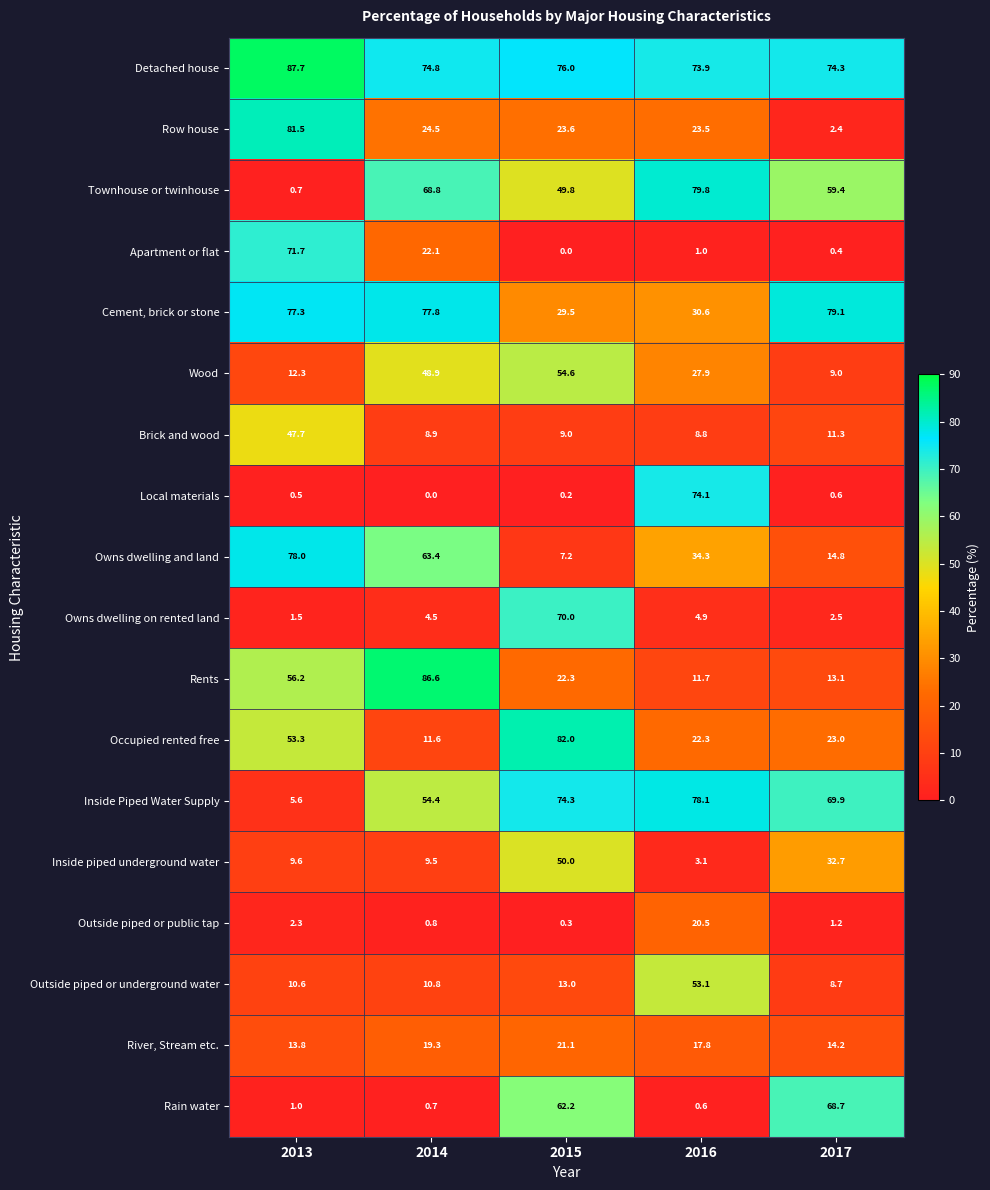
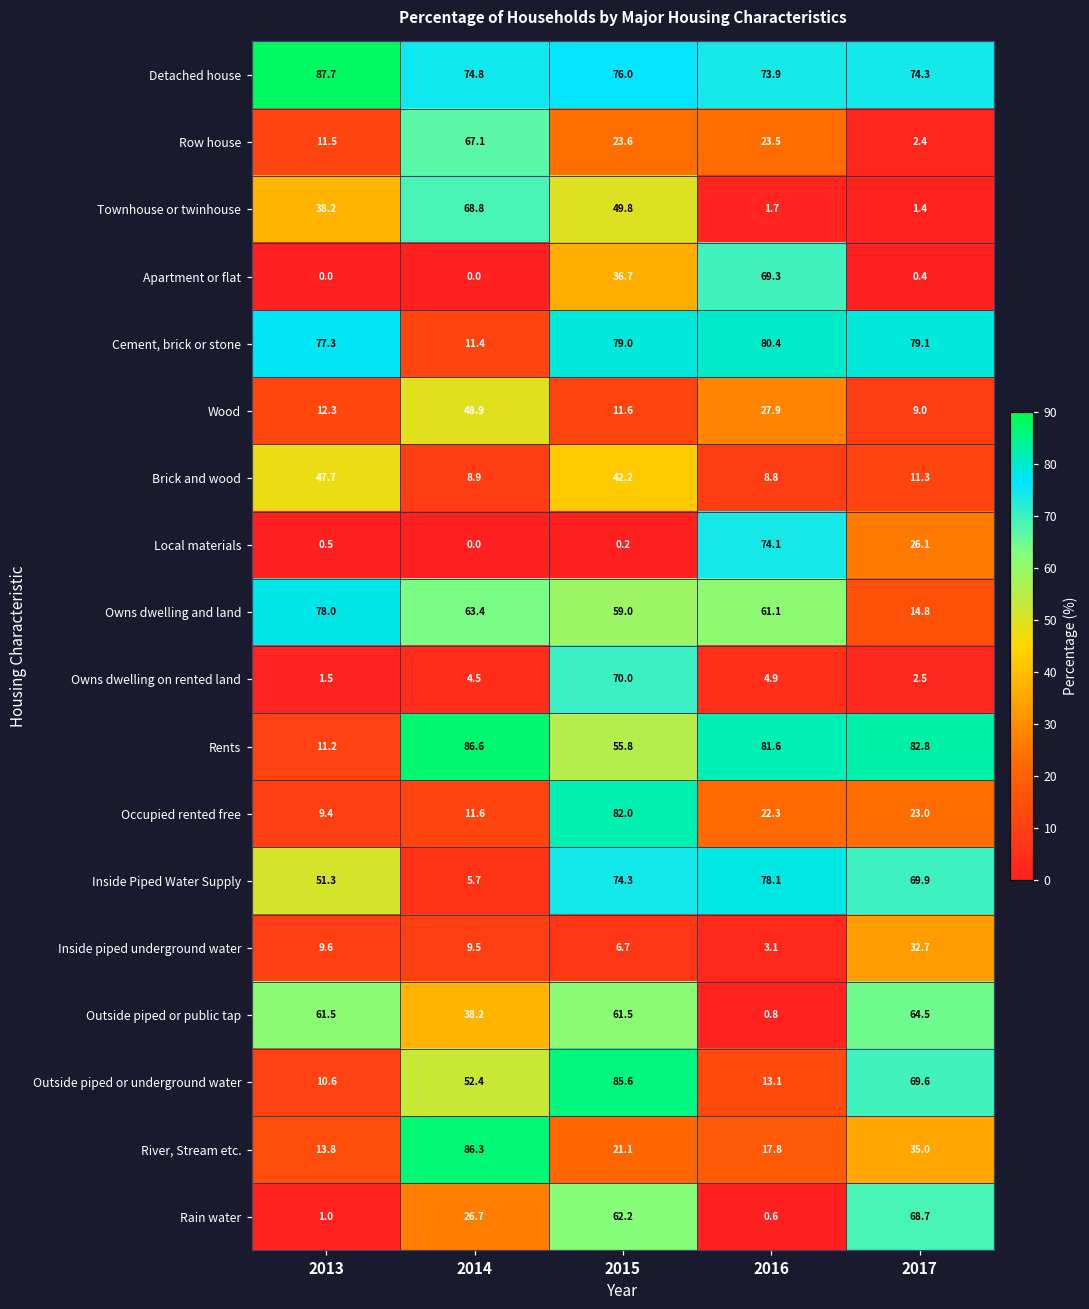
  {
    "Detached house": {
      "2013": 87.7,
      "2014": 74.8,
      "2015": 76.0,
      "2016": 73.9,
      "2017": 74.3
    },
    "Row house": {
-     "2013": 81.5,
-     "2014": 24.5,
+     "2013": 11.5,
+     "2014": 67.1,
      "2015": 23.6,
      "2016": 23.5,
      "2017": 2.4
    },
    "Townhouse or twinhouse": {
-     "2013": 0.7,
+     "2013": 38.2,
      "2014": 68.8,
      "2015": 49.8,
-     "2016": 79.8,
-     "2017": 59.4
+     "2016": 1.7,
+     "2017": 1.4
    },
    "Apartment or flat": {
-     "2013": 71.7,
-     "2014": 22.1,
-     "2015": 0.0,
-     "2016": 1.0,
+     "2013": 0.0,
+     "2014": 0.0,
+     "2015": 36.7,
+     "2016": 69.3,
      "2017": 0.4
    },
    "Cement, brick or stone": {
      "2013": 77.3,
-     "2014": 77.8,
-     "2015": 29.5,
-     "2016": 30.6,
+     "2014": 11.4,
+     "2015": 79.0,
+     "2016": 80.4,
      "2017": 79.1
    },
    "Wood": {
      "2013": 12.3,
      "2014": 48.9,
-     "2015": 54.6,
+     "2015": 11.6,
      "2016": 27.9,
      "2017": 9.0
    },
    "Brick and wood": {
      "2013": 47.7,
      "2014": 8.9,
-     "2015": 9.0,
+     "2015": 42.2,
      "2016": 8.8,
      "2017": 11.3
    },
    "Local materials": {
      "2013": 0.5,
      "2014": 0.0,
      "2015": 0.2,
      "2016": 74.1,
-     "2017": 0.6
+     "2017": 26.1
    },
    "Owns dwelling and land": {
      "2013": 78.0,
      "2014": 63.4,
-     "2015": 7.2,
-     "2016": 34.3,
+     "2015": 59.0,
+     "2016": 61.1,
      "2017": 14.8
    },
    "Owns dwelling on rented land": {
      "2013": 1.5,
      "2014": 4.5,
      "2015": 70.0,
      "2016": 4.9,
      "2017": 2.5
    },
    "Rents": {
-     "2013": 56.2,
+     "2013": 11.2,
      "2014": 86.6,
-     "2015": 22.3,
-     "2016": 11.7,
-     "2017": 13.1
+     "2015": 55.8,
+     "2016": 81.6,
+     "2017": 82.8
    },
    "Occupied rented free": {
-     "2013": 53.3,
+     "2013": 9.4,
      "2014": 11.6,
      "2015": 82.0,
      "2016": 22.3,
      "2017": 23.0
    },
    "Inside Piped Water Supply": {
-     "2013": 5.6,
-     "2014": 54.4,
+     "2013": 51.3,
+     "2014": 5.7,
      "2015": 74.3,
      "2016": 78.1,
      "2017": 69.9
    },
    "Inside piped underground water": {
      "2013": 9.6,
      "2014": 9.5,
-     "2015": 50.0,
+     "2015": 6.7,
      "2016": 3.1,
      "2017": 32.7
    },
    "Outside piped or public tap": {
-     "2013": 2.3,
-     "2014": 0.8,
-     "2015": 0.3,
-     "2016": 20.5,
-     "2017": 1.2
+     "2013": 61.5,
+     "2014": 38.2,
+     "2015": 61.5,
+     "2016": 0.8,
+     "2017": 64.5
    },
    "Outside piped or underground water": {
      "2013": 10.6,
-     "2014": 10.8,
-     "2015": 13.0,
-     "2016": 53.1,
-     "2017": 8.7
+     "2014": 52.4,
+     "2015": 85.6,
+     "2016": 13.1,
+     "2017": 69.6
    },
    "River, Stream etc.": {
      "2013": 13.8,
-     "2014": 19.3,
+     "2014": 86.3,
      "2015": 21.1,
      "2016": 17.8,
-     "2017": 14.2
+     "2017": 35.0
    },
    "Rain water": {
      "2013": 1.0,
-     "2014": 0.7,
+     "2014": 26.7,
      "2015": 62.2,
      "2016": 0.6,
      "2017": 68.7
    }
  }
